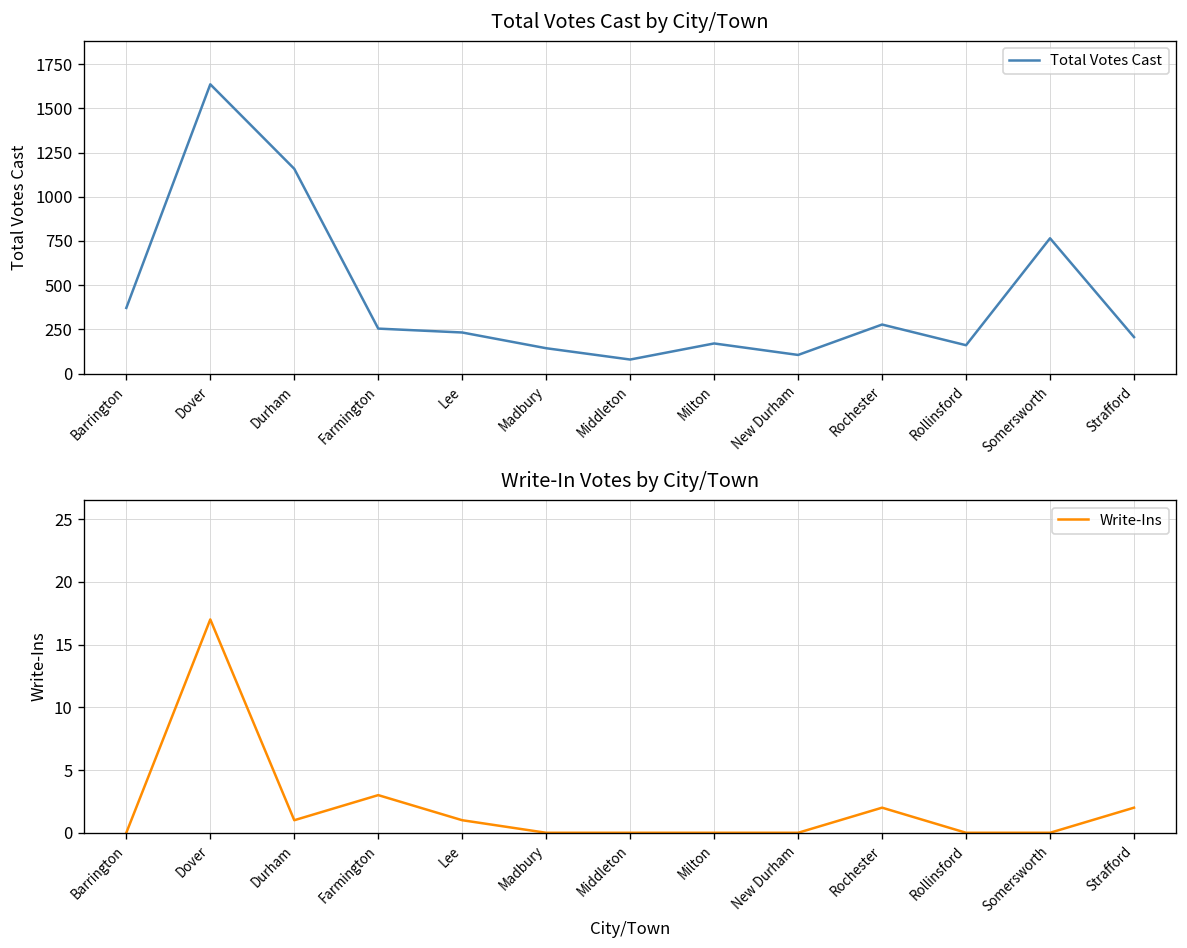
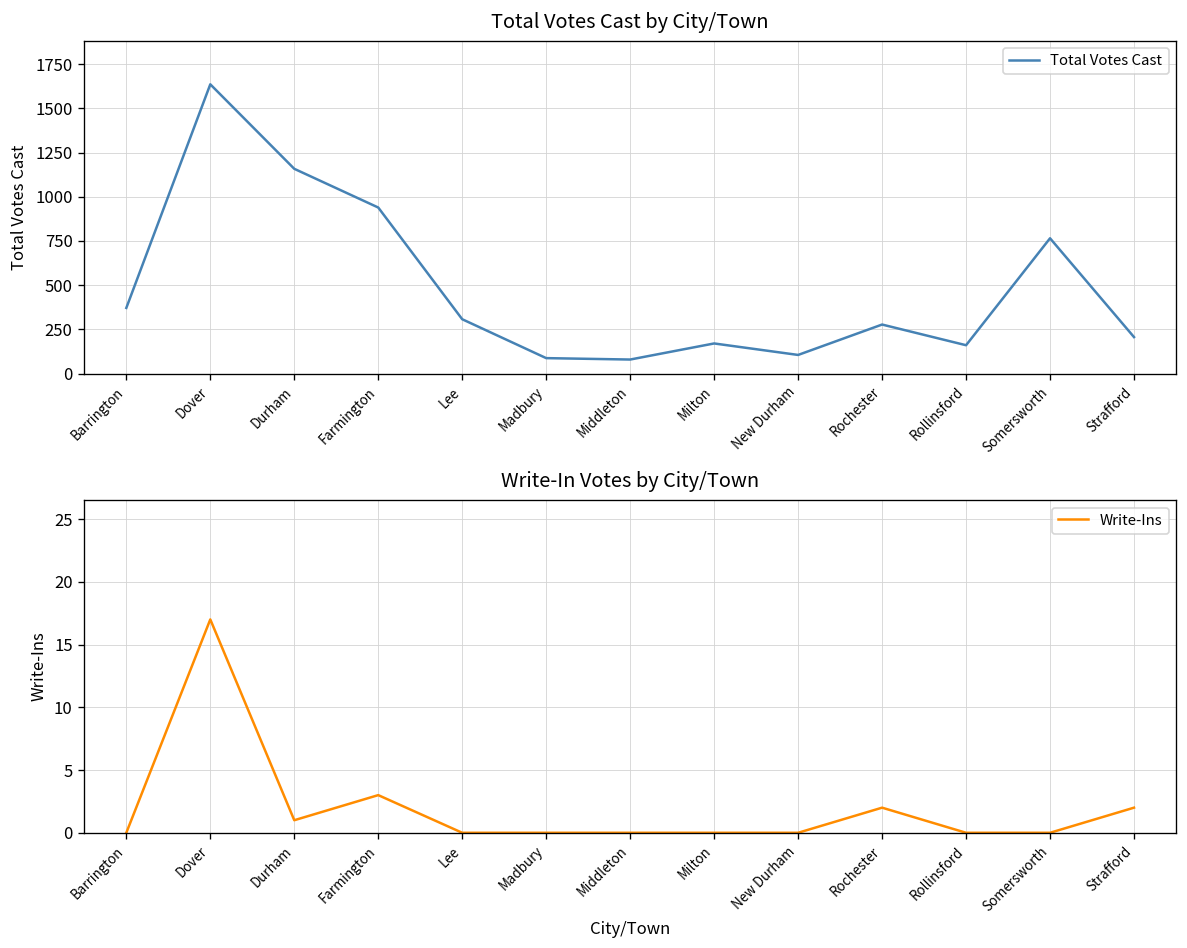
  {
    "Total Votes Cast by City/Town": {
      "Barrington": 370,
      "Dover": 1640,
      "Durham": 1160,
-     "Farmington": 250,
-     "Lee": 230,
-     "Madbury": 140,
+     "Farmington": 940,
+     "Lee": 310,
+     "Madbury": 90,
      "Middleton": 80,
      "Milton": 170,
      "New Durham": 110,
      "Rochester": 280,
      "Rollinsford": 160,
      "Somersworth": 770,
      "Strafford": 210
    },
    "Write-In Votes by City/Town": {
      "Barrington": 0,
      "Dover": 17,
      "Durham": 1,
      "Farmington": 3,
-     "Lee": 1,
+     "Lee": 0,
      "Madbury": 0,
      "Middleton": 0,
      "Milton": 0,
      "New Durham": 0,
      "Rochester": 2,
      "Rollinsford": 0,
      "Somersworth": 0,
      "Strafford": 2
    }
  }
